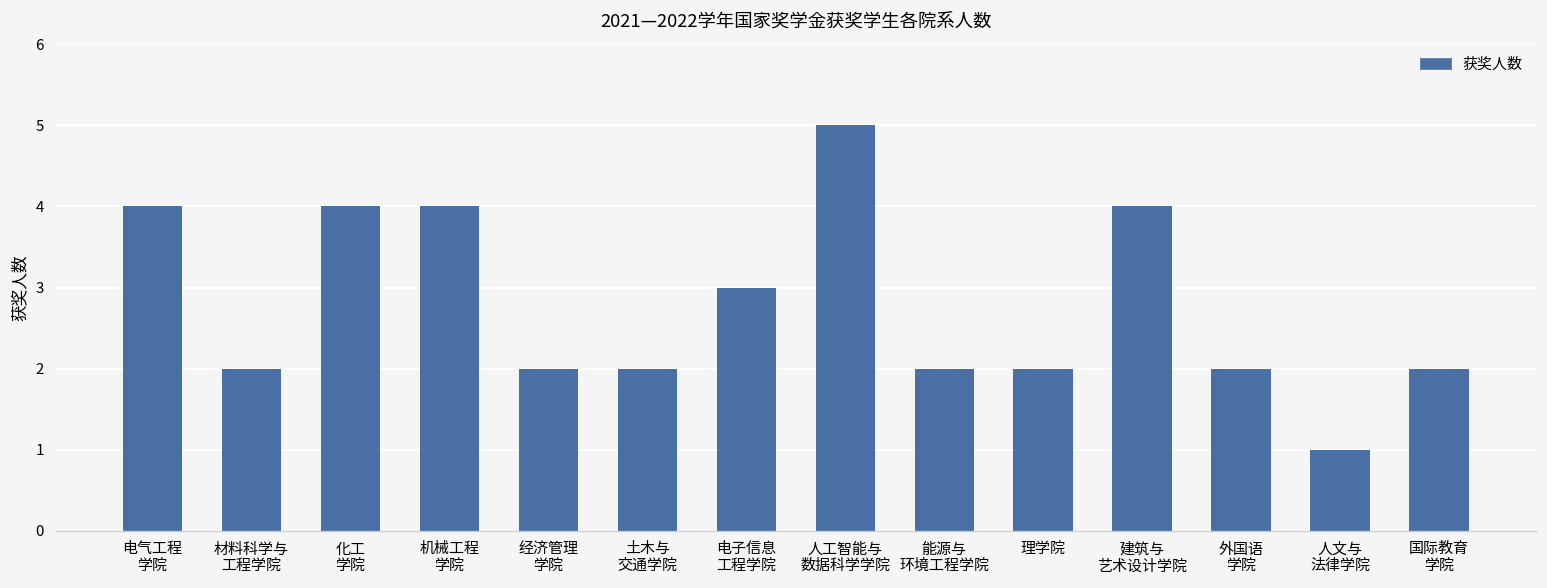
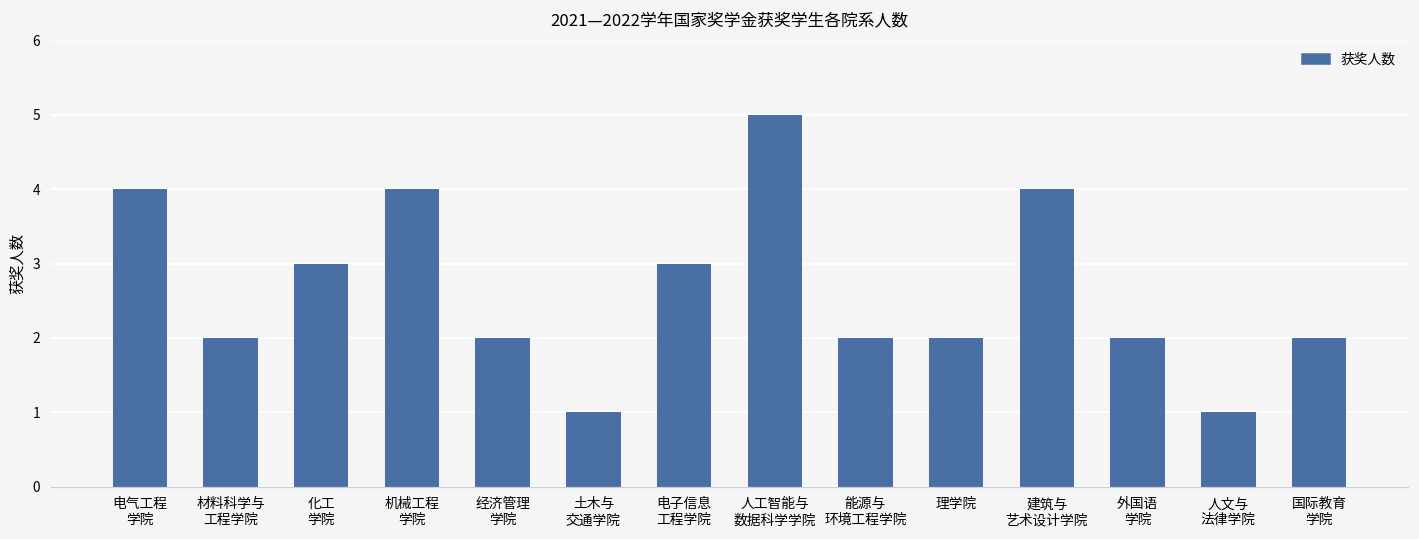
  {
    "电气工程 学院": 4,
    "材料科学与 工程学院": 2,
-   "化工 学院": 4,
+   "化工 学院": 3,
    "机械工程 学院": 4,
    "经济管理 学院": 2,
-   "土木与 交通学院": 2,
+   "土木与 交通学院": 1,
    "电子信息 工程学院": 3,
    "人工智能与 数据科学学院": 5,
    "能源与 环境工程学院": 2,
    "理学院": 2,
    "建筑与 艺术设计学院": 4,
    "外国语 学院": 2,
    "人文与 法律学院": 1,
    "国际教育 学院": 2
  }
